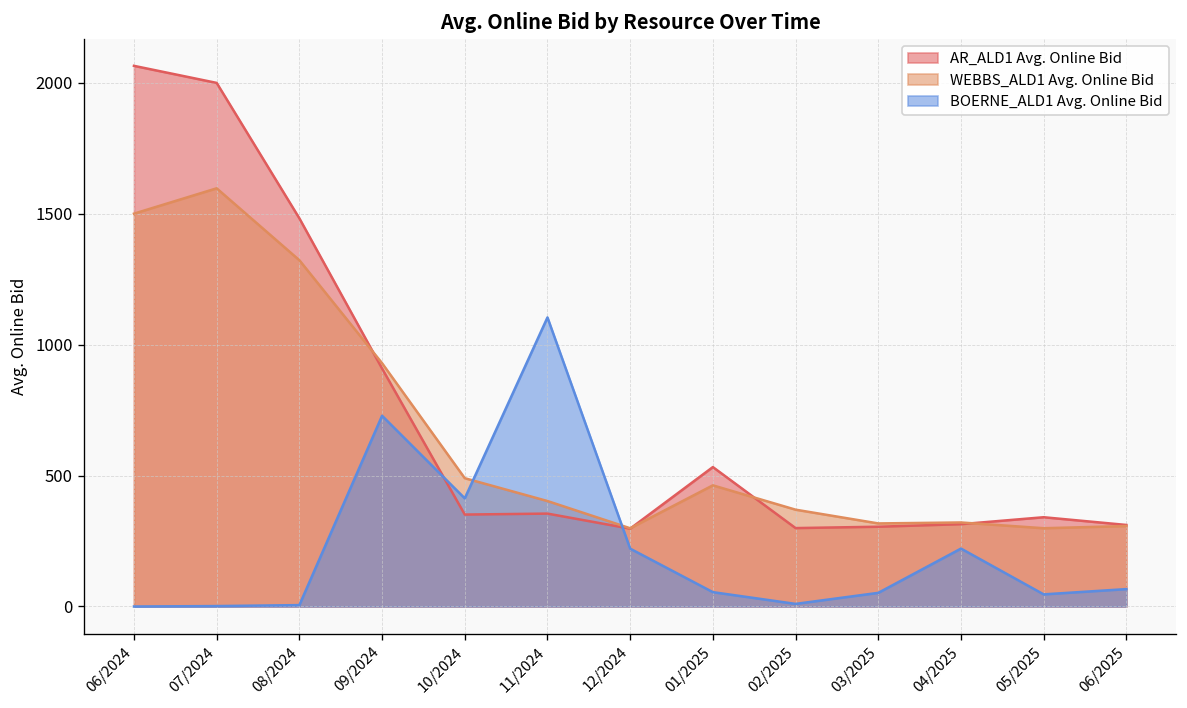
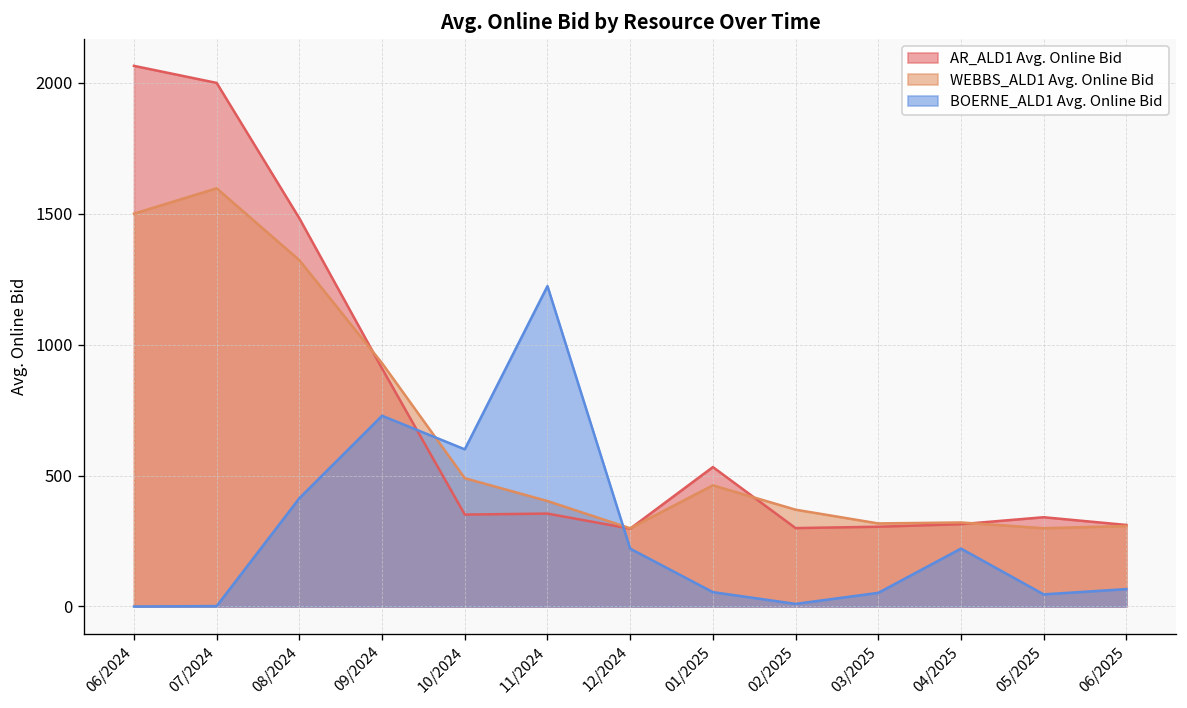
  {
    "BOERNE_ALD1 Avg. Online Bid": {
      "06/2024": 0,
      "07/2024": 0,
-     "08/2024": 10,
+     "08/2024": 410,
      "09/2024": 730,
-     "10/2024": 410,
-     "11/2024": 1100,
+     "10/2024": 600,
+     "11/2024": 1220,
      "12/2024": 220,
      "01/2025": 50,
      "02/2025": 10,
      "03/2025": 50,
      "04/2025": 220,
      "05/2025": 50,
      "06/2025": 70
    }
  }
